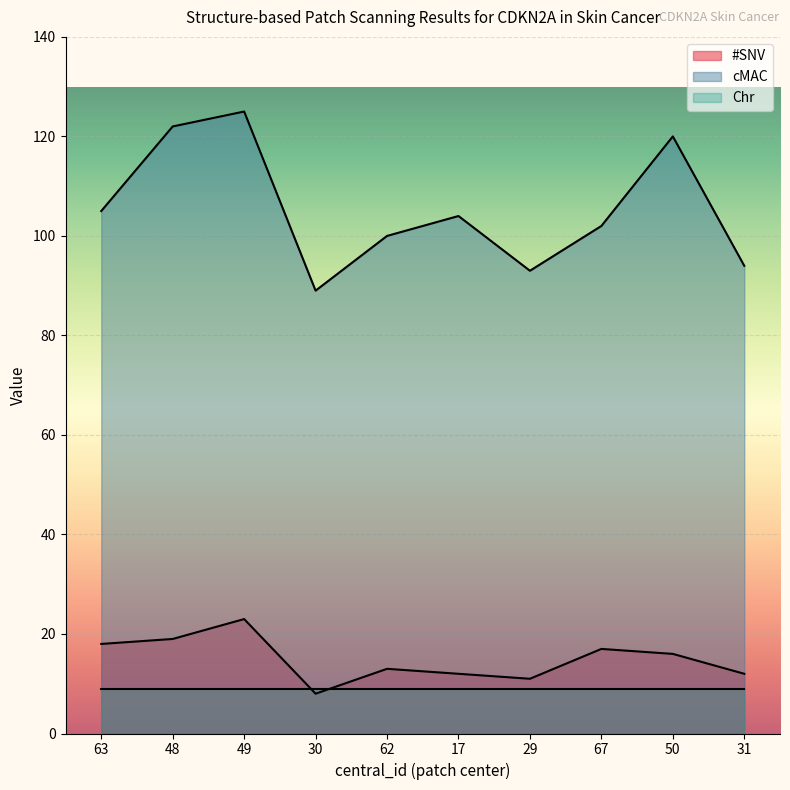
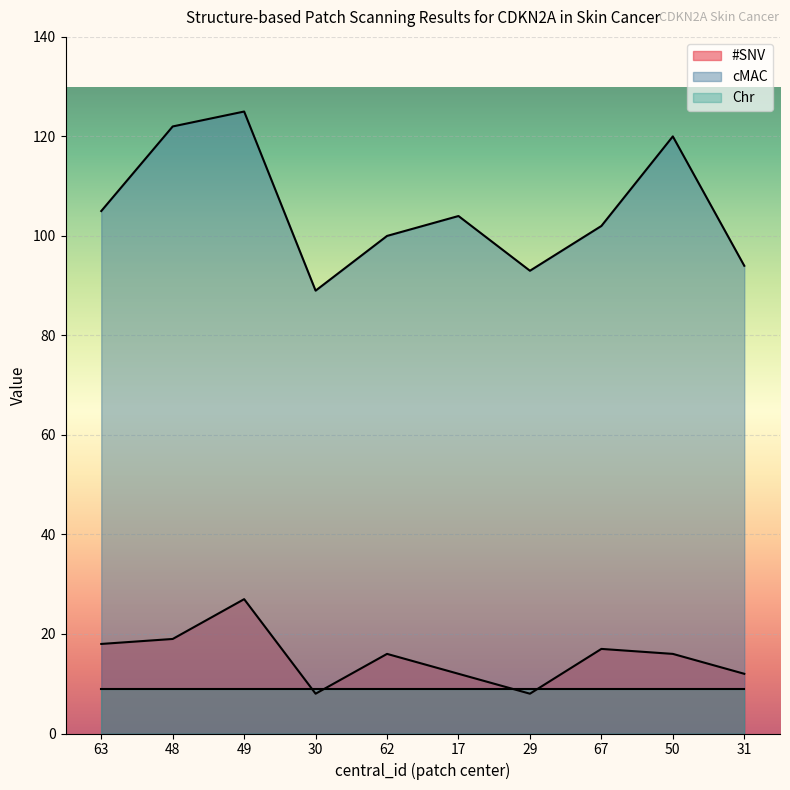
  {
    "#SNV": {
      "63": 18,
      "48": 19,
-     "49": 23,
+     "49": 27,
      "30": 8,
-     "62": 13,
+     "62": 16,
      "17": 12,
-     "29": 11,
+     "29": 8,
      "67": 17,
      "50": 16,
      "31": 12
    }
  }
